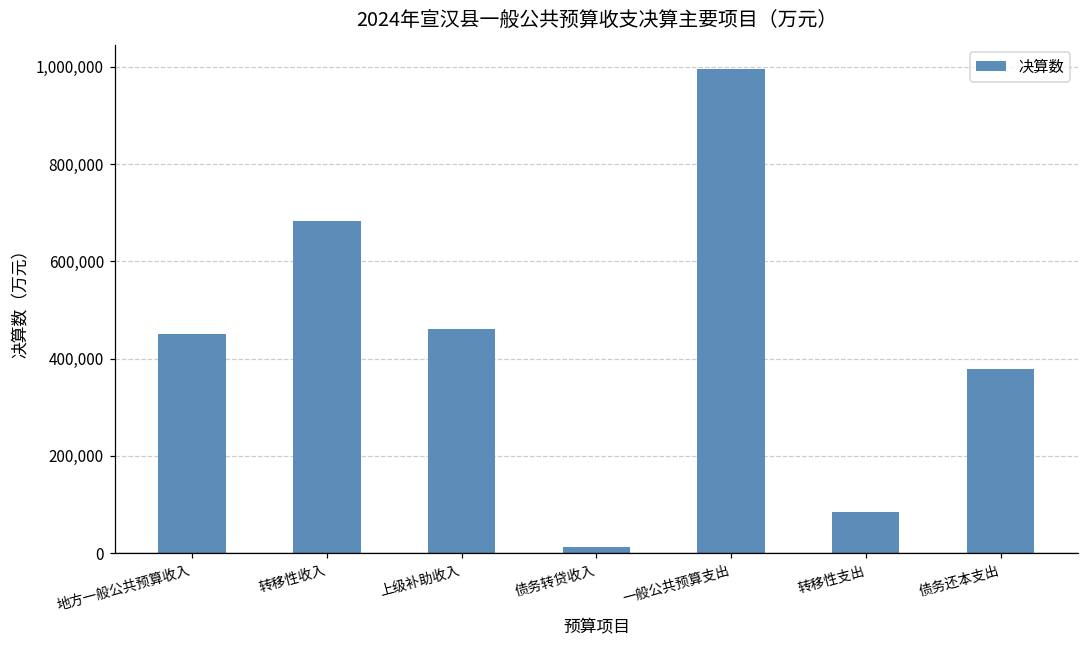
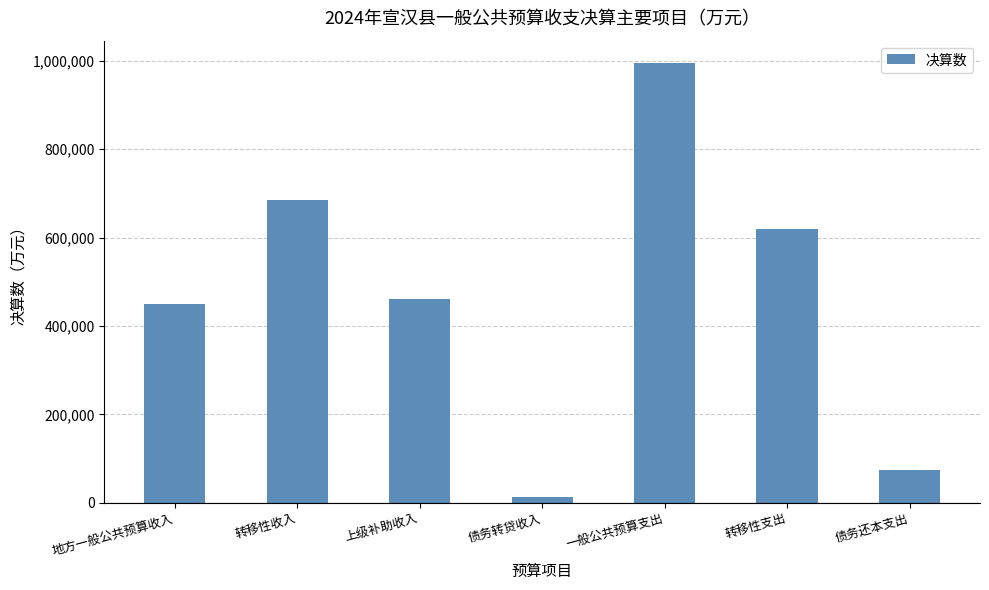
  {
    "地方一般公共预算收入": "450,000",
    "转移性收入": "680,000",
    "上级补助收入": "460,000",
    "债务转贷收入": "10,000",
    "一般公共预算支出": "1,000,000",
-   "转移性支出": "80,000",
-   "债务还本支出": "380,000"
+   "转移性支出": "620,000",
+   "债务还本支出": "70,000"
  }
